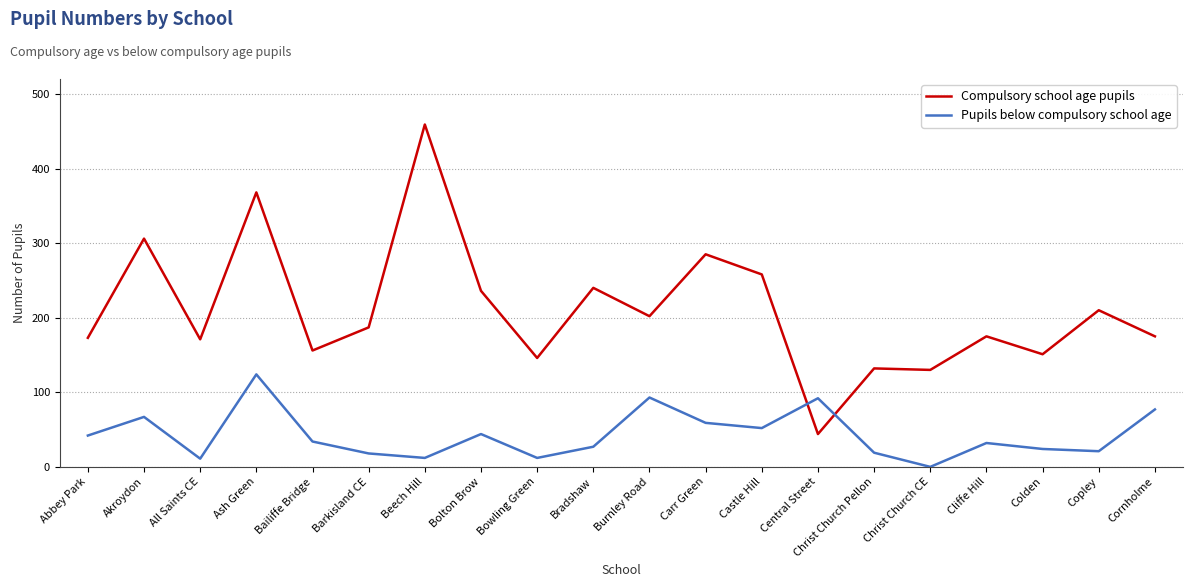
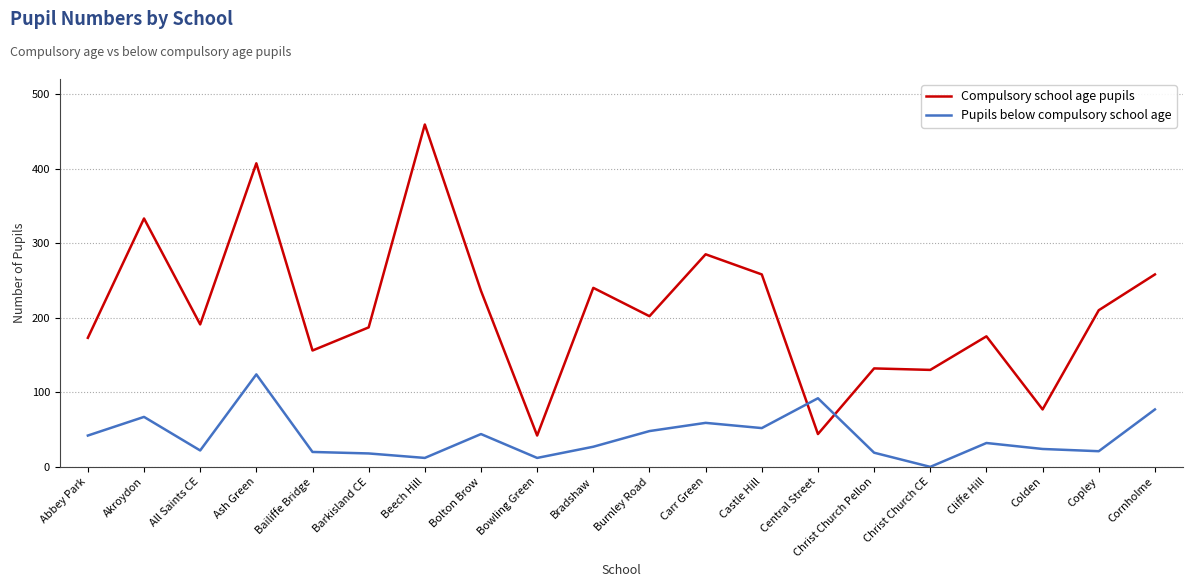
  {
    "Compulsory school age pupils": {
      "Abbey Park": 170,
-     "Akroydon": 310,
-     "All Saints CE": 170,
-     "Ash Green": 370,
+     "Akroydon": 330,
+     "All Saints CE": 190,
+     "Ash Green": 410,
      "Bailiffe Bridge": 160,
      "Barkisland CE": 190,
      "Beech Hill": 460,
      "Bolton Brow": 240,
-     "Bowling Green": 150,
+     "Bowling Green": 40,
      "Bradshaw": 240,
      "Burnley Road": 200,
      "Carr Green": 290,
      "Castle Hill": 260,
      "Central Street": 40,
      "Christ Church Pellon": 130,
      "Christ Church CE": 130,
      "Cliffe Hill": 180,
-     "Colden": 150,
+     "Colden": 80,
      "Copley": 210,
-     "Cornholme": 180
+     "Cornholme": 260
    },
    "Pupils below compulsory school age": {
      "Abbey Park": 40,
      "Akroydon": 70,
-     "All Saints CE": 10,
+     "All Saints CE": 20,
      "Ash Green": 120,
-     "Bailiffe Bridge": 30,
+     "Bailiffe Bridge": 20,
      "Barkisland CE": 20,
      "Beech Hill": 10,
      "Bolton Brow": 40,
      "Bowling Green": 10,
      "Bradshaw": 30,
-     "Burnley Road": 90,
+     "Burnley Road": 50,
      "Carr Green": 60,
      "Castle Hill": 50,
      "Central Street": 90,
      "Christ Church Pellon": 20,
      "Christ Church CE": 0,
      "Cliffe Hill": 30,
      "Colden": 20,
      "Copley": 20,
      "Cornholme": 80
    }
  }
